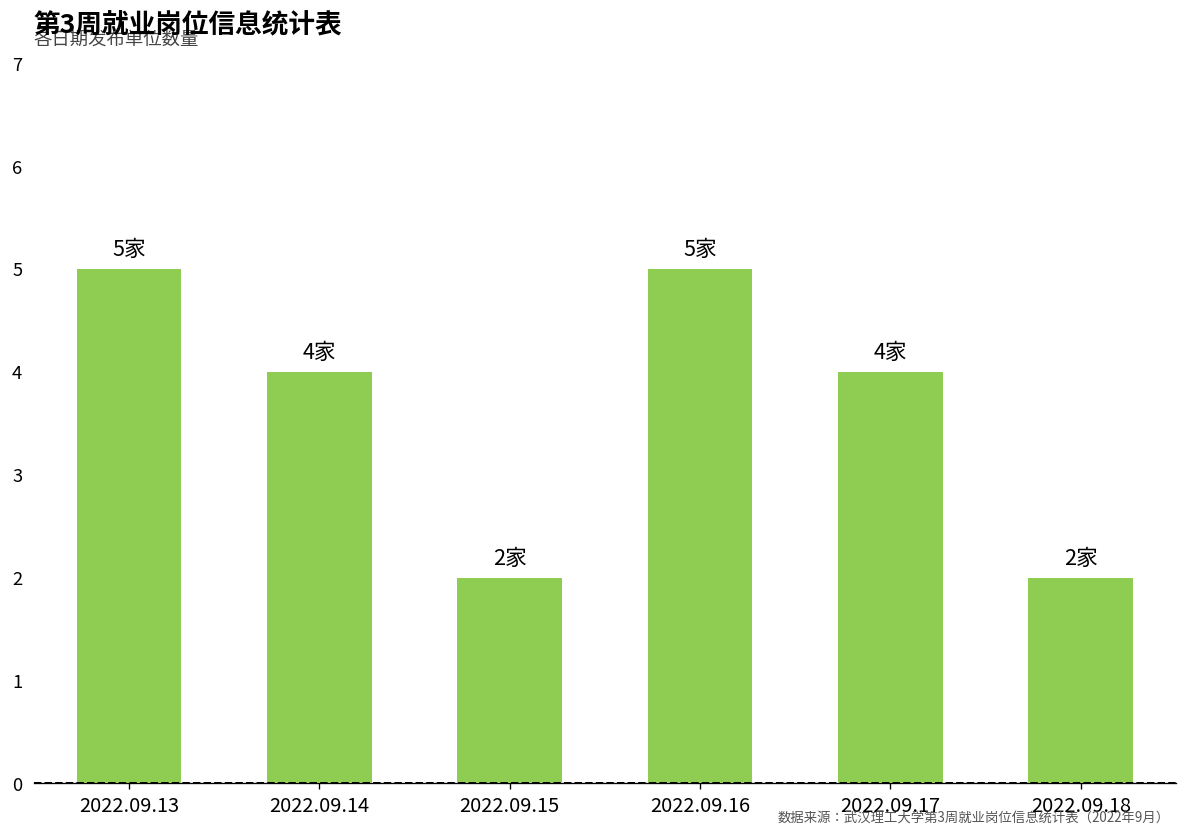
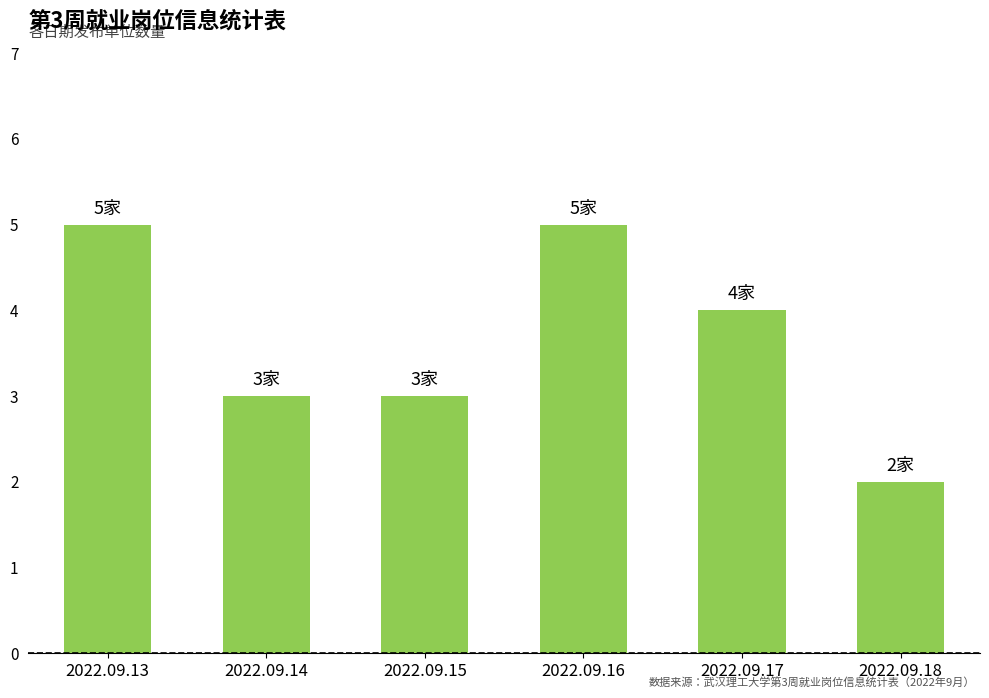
  {
    "2022.09.13": "5家",
-   "2022.09.14": "4家",
-   "2022.09.15": "2家",
+   "2022.09.14": "3家",
+   "2022.09.15": "3家",
    "2022.09.16": "5家",
    "2022.09.17": "4家",
    "2022.09.18": "2家"
  }
